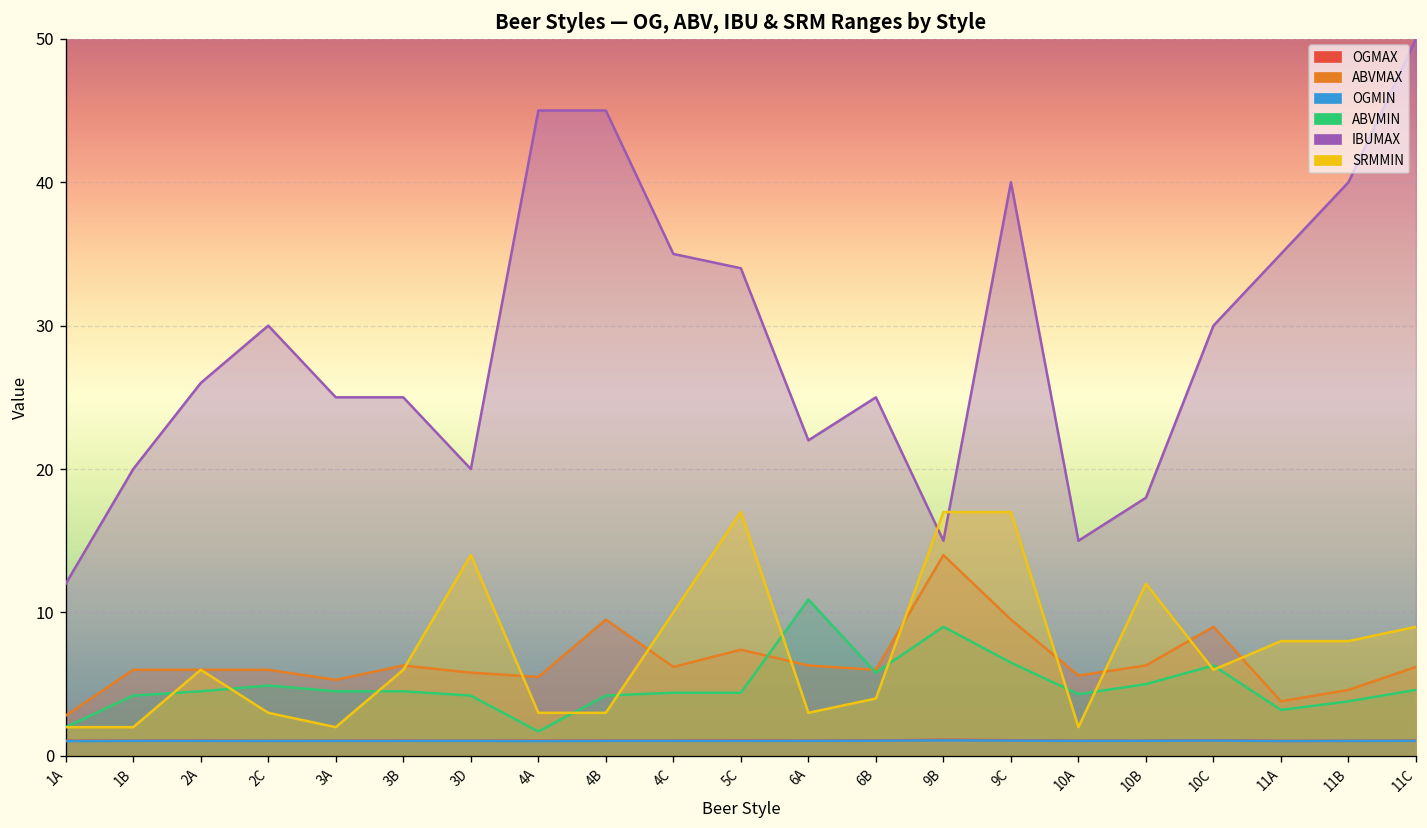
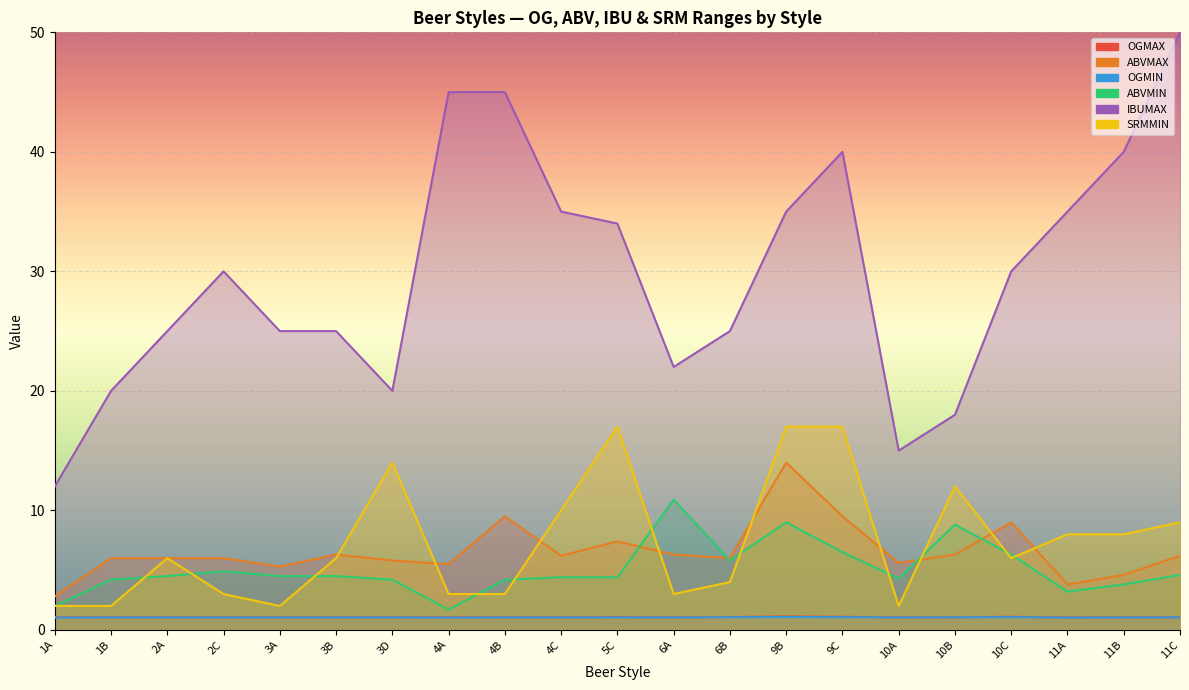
  {
    "ABVMIN": {
      "1B": 4.2,
      "2A": 4.5,
      "2C": 4.9,
      "3A": 4.5,
      "3B": 4.5,
      "3D": 4.2,
      "4A": 1.7,
      "4B": 4.2,
      "4C": 4.4,
      "5C": 4.4,
      "6A": 10.9,
      "9B": 9.0,
      "9C": 6.5,
      "10A": 4.3,
-     "10B": 5.0,
+     "10B": 8.8,
      "10C": 6.3,
      "11A": 3.2,
      "11B": 3.8,
      "11C": 4.6
    },
    "IBUMAX": {
      "1A": 12,
      "1B": 20,
-     "2A": 26,
+     "2A": 25,
      "2C": 30,
      "3A": 25,
      "3B": 25,
      "3D": 20,
      "4A": 45,
      "4B": 45,
      "4C": 35,
      "5C": 34,
      "6A": 22,
      "6B": 25,
-     "9B": 15,
+     "9B": 35,
      "9C": 40,
      "10A": 15,
      "10B": 18,
      "10C": 30,
      "11A": 35,
      "11B": 40,
      "11C": 50
    }
  }
